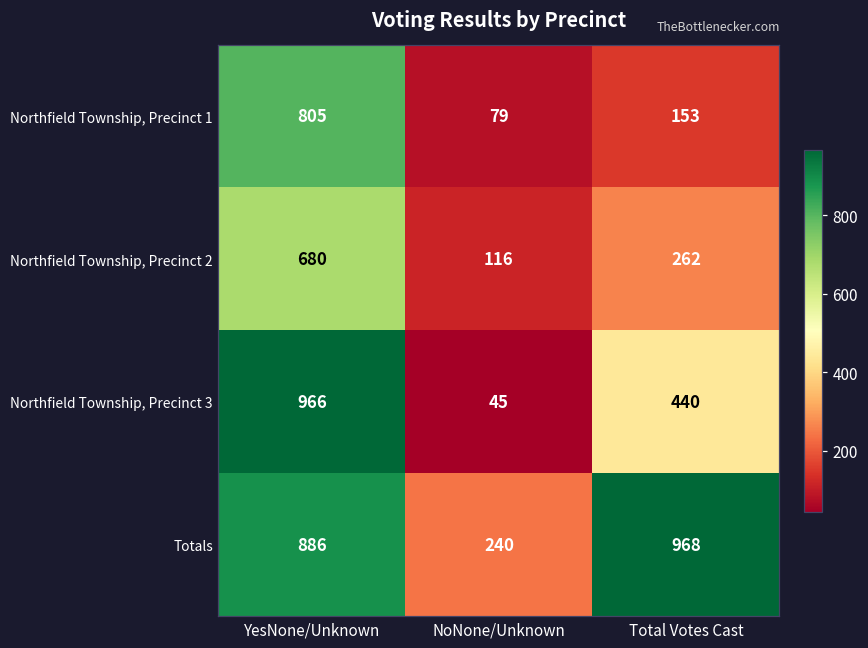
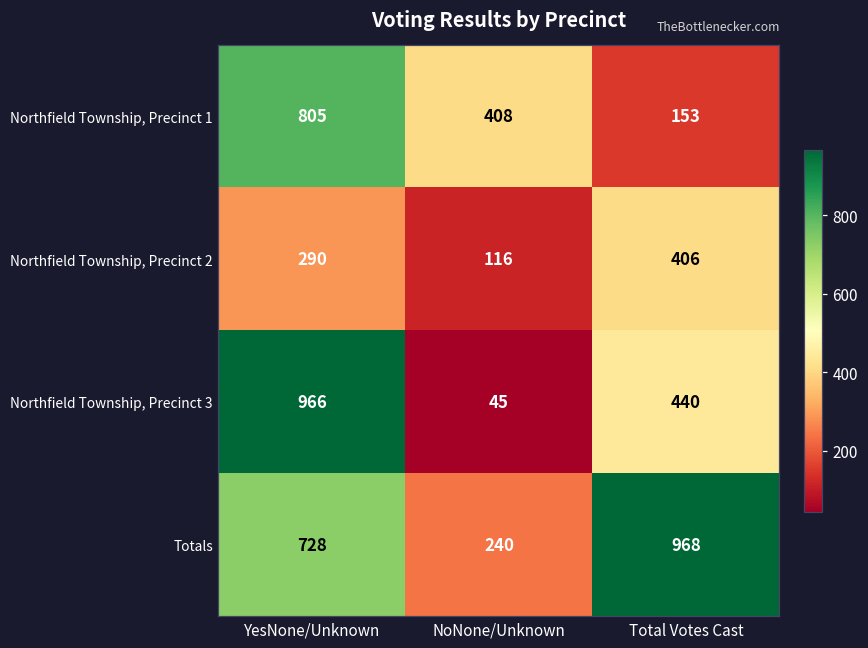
  {
    "Northfield Township, Precinct 1": {
      "YesNone/Unknown": 805,
-     "NoNone/Unknown": 79,
+     "NoNone/Unknown": 408,
      "Total Votes Cast": 153
    },
    "Northfield Township, Precinct 2": {
-     "YesNone/Unknown": 680,
+     "YesNone/Unknown": 290,
      "NoNone/Unknown": 116,
-     "Total Votes Cast": 262
+     "Total Votes Cast": 406
    },
    "Northfield Township, Precinct 3": {
      "YesNone/Unknown": 966,
      "NoNone/Unknown": 45,
      "Total Votes Cast": 440
    },
    "Totals": {
-     "YesNone/Unknown": 886,
+     "YesNone/Unknown": 728,
      "NoNone/Unknown": 240,
      "Total Votes Cast": 968
    }
  }
